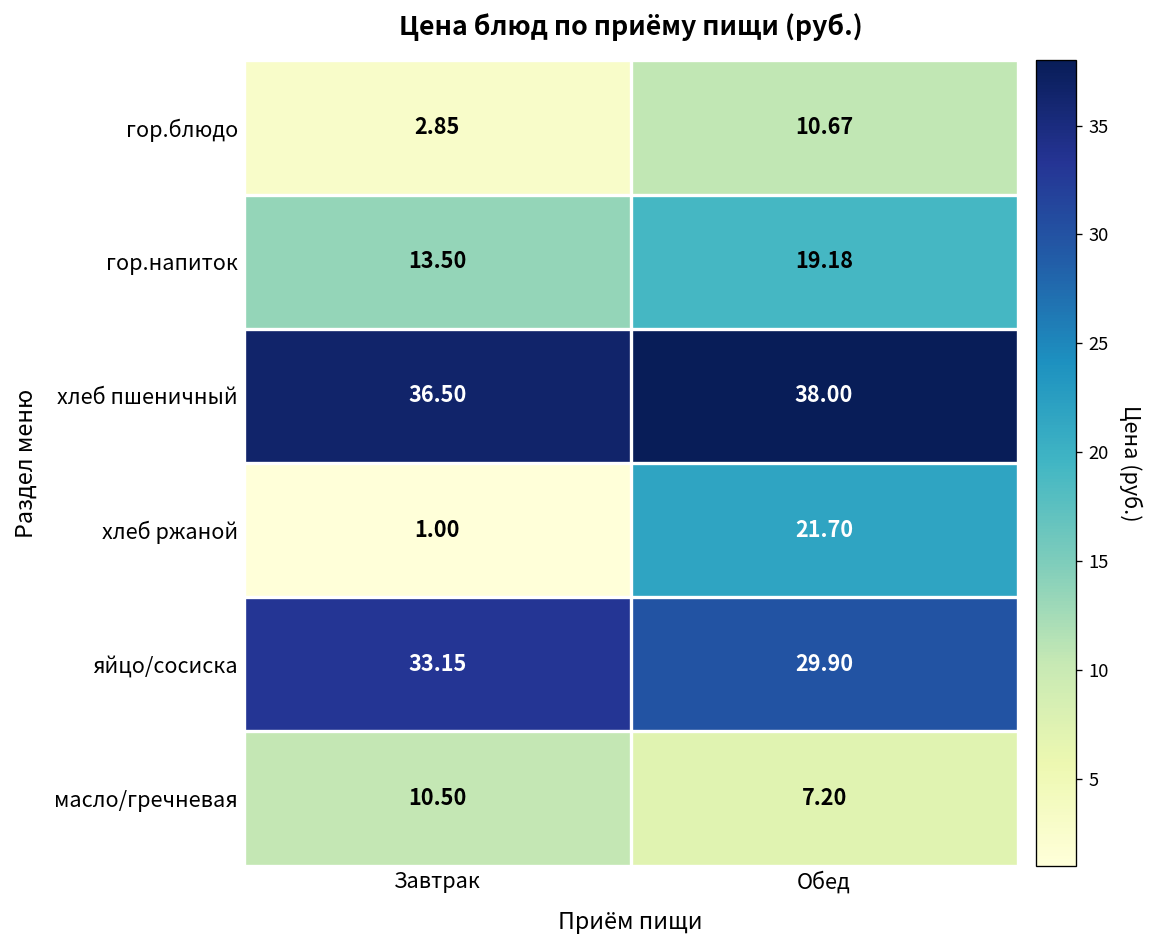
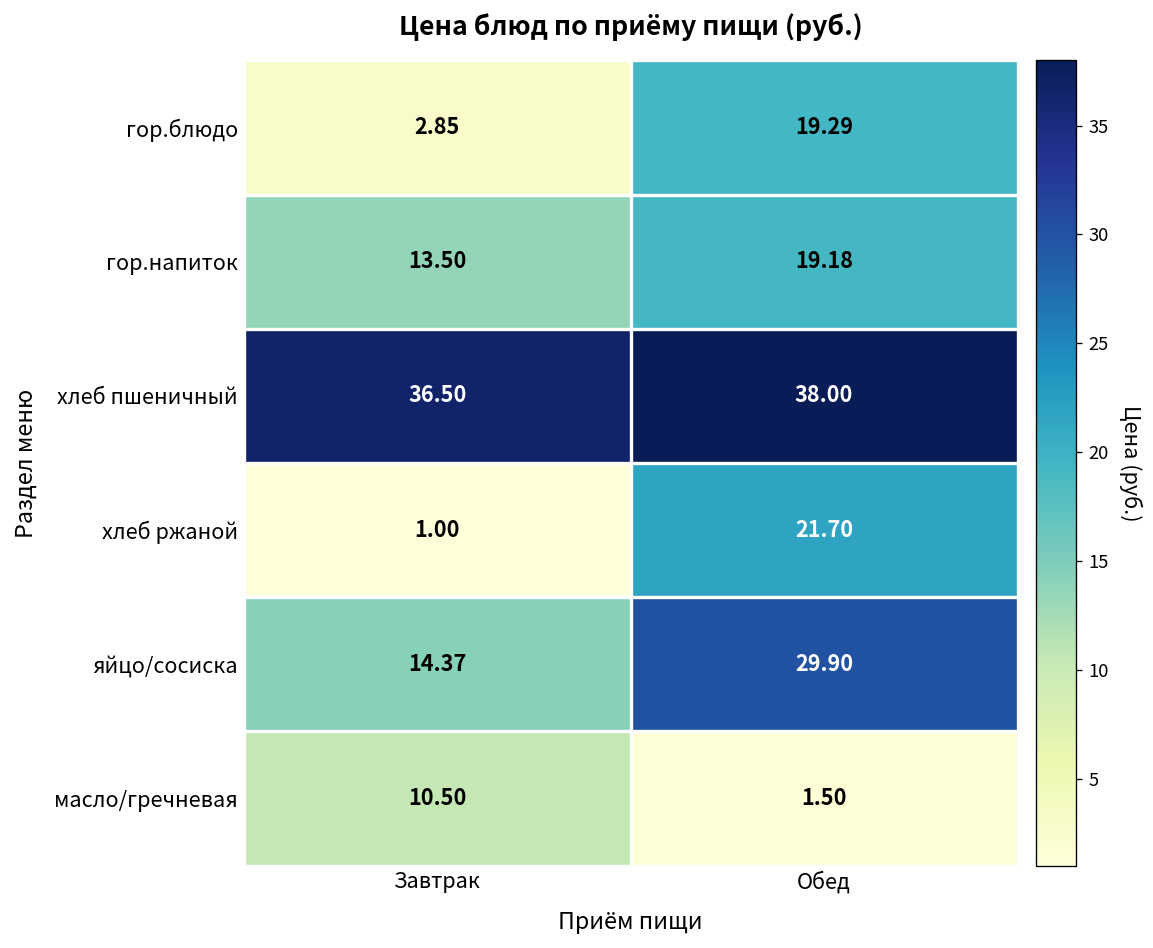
  {
    "гор.блюдо": {
      "Завтрак": 2.85,
-     "Обед": 10.67
+     "Обед": 19.29
    },
    "гор.напиток": {
      "Завтрак": 13.50,
      "Обед": 19.18
    },
    "хлеб пшеничный": {
      "Завтрак": 36.50,
      "Обед": 38.00
    },
    "хлеб ржаной": {
      "Завтрак": 1.00,
      "Обед": 21.70
    },
    "яйцо/сосиска": {
-     "Завтрак": 33.15,
+     "Завтрак": 14.37,
      "Обед": 29.90
    },
    "масло/гречневая": {
      "Завтрак": 10.50,
-     "Обед": 7.20
+     "Обед": 1.50
    }
  }
